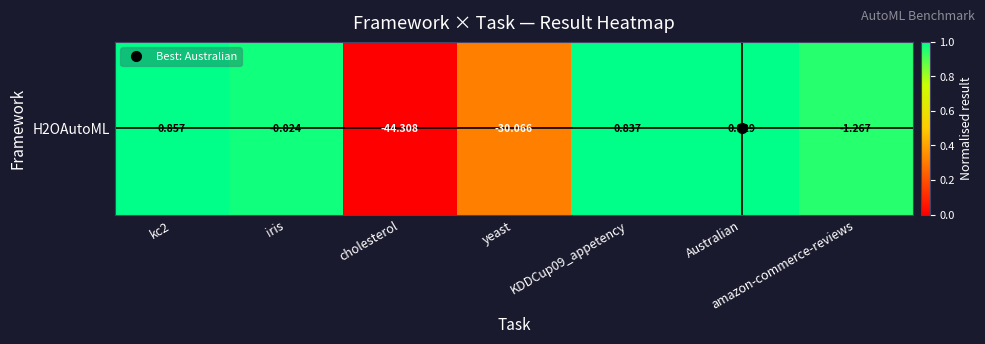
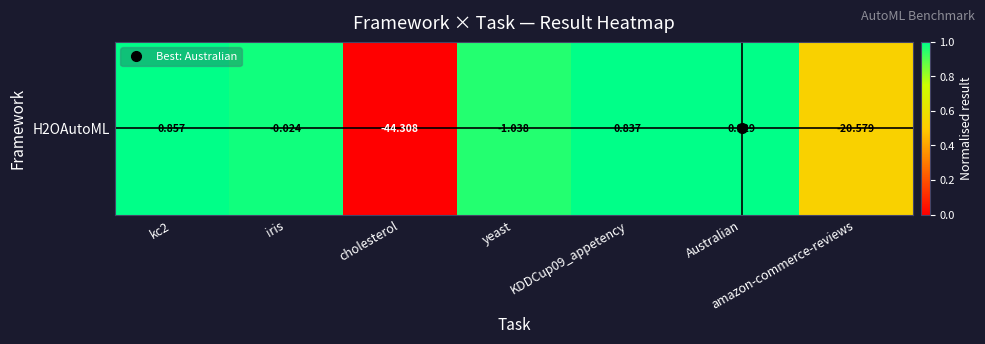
  {
    "H2OAutoML": {
      "kc2": 0.857,
      "iris": -0.024,
      "cholesterol": -44.308,
-     "yeast": -30.066,
+     "yeast": -1.038,
      "KDDCup09_appetency": 0.837,
-     "amazon-commerce-reviews": -1.267
+     "amazon-commerce-reviews": -20.579
    }
  }
